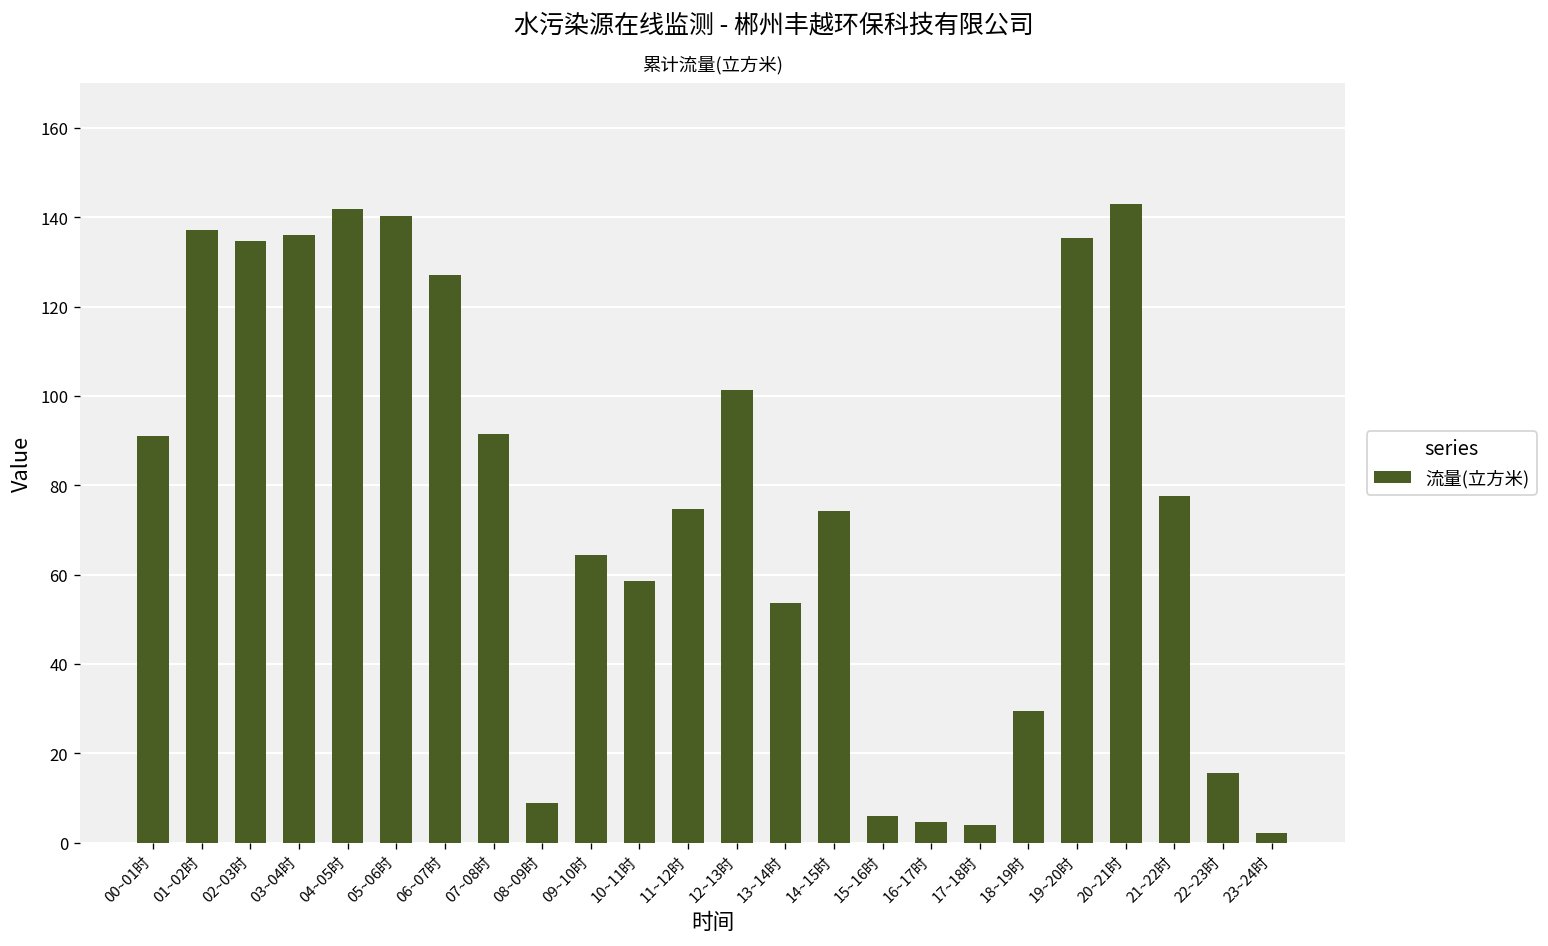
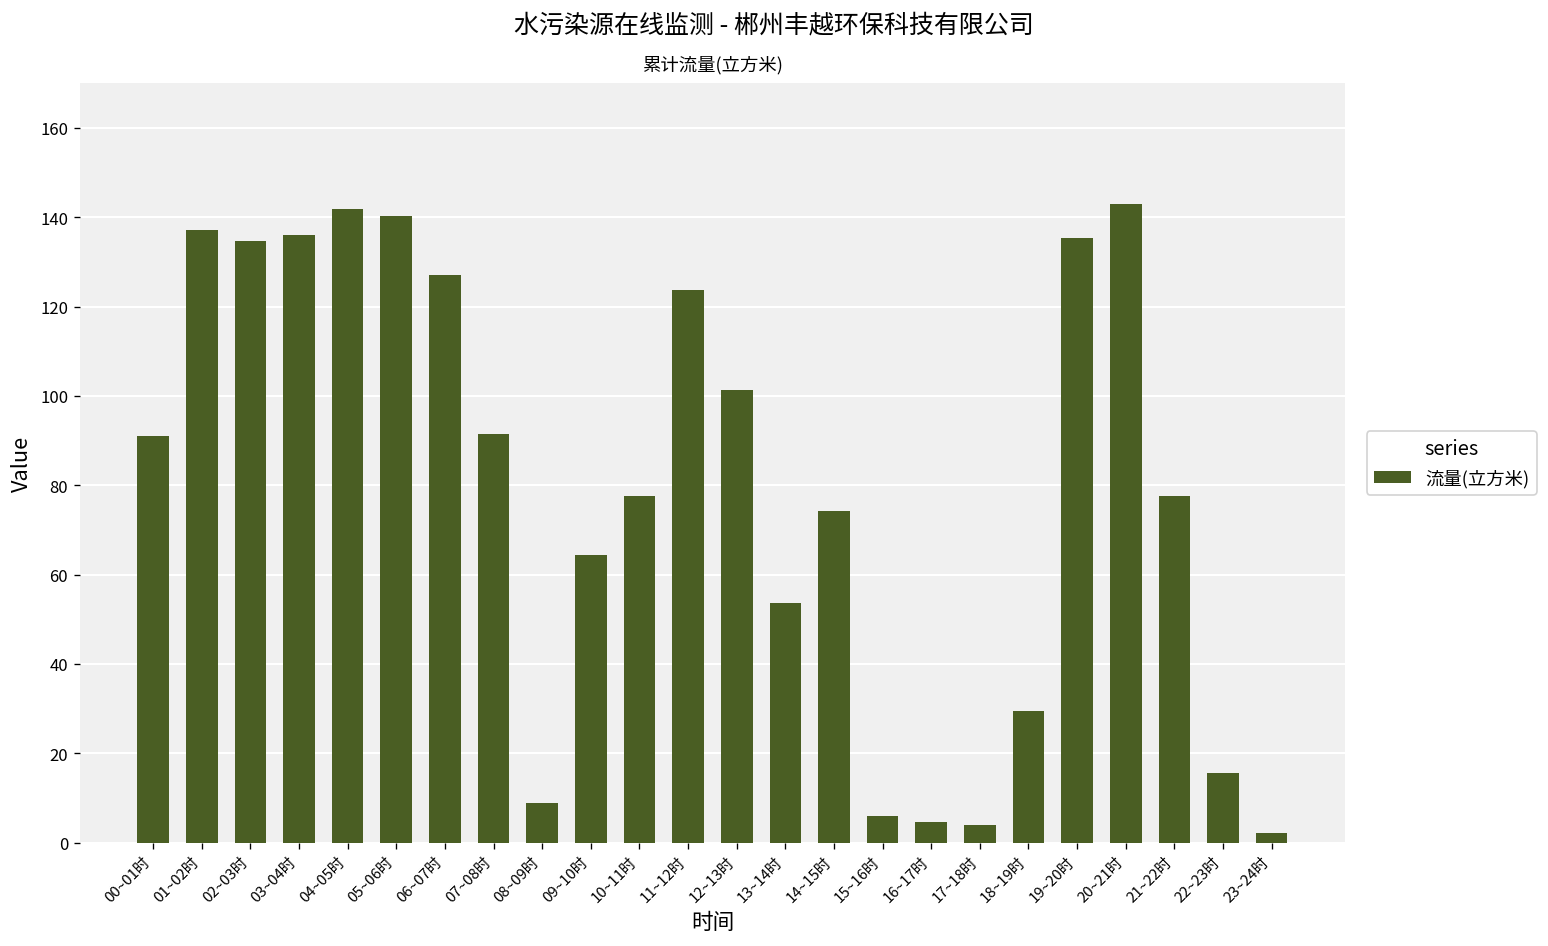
  {
    "00~01时": 91,
    "01~02时": 137,
    "02~03时": 135,
    "03~04时": 136,
    "04~05时": 142,
    "05~06时": 140,
    "06~07时": 127,
    "07~08时": 91,
    "08~09时": 9,
    "09~10时": 64,
-   "10~11时": 59,
-   "11~12时": 75,
+   "10~11时": 78,
+   "11~12时": 124,
    "12~13时": 101,
    "13~14时": 54,
    "14~15时": 74,
    "15~16时": 6,
    "16~17时": 5,
    "17~18时": 4,
    "18~19时": 30,
    "19~20时": 135,
    "20~21时": 143,
    "21~22时": 78,
    "22~23时": 16,
    "23~24时": 2
  }
